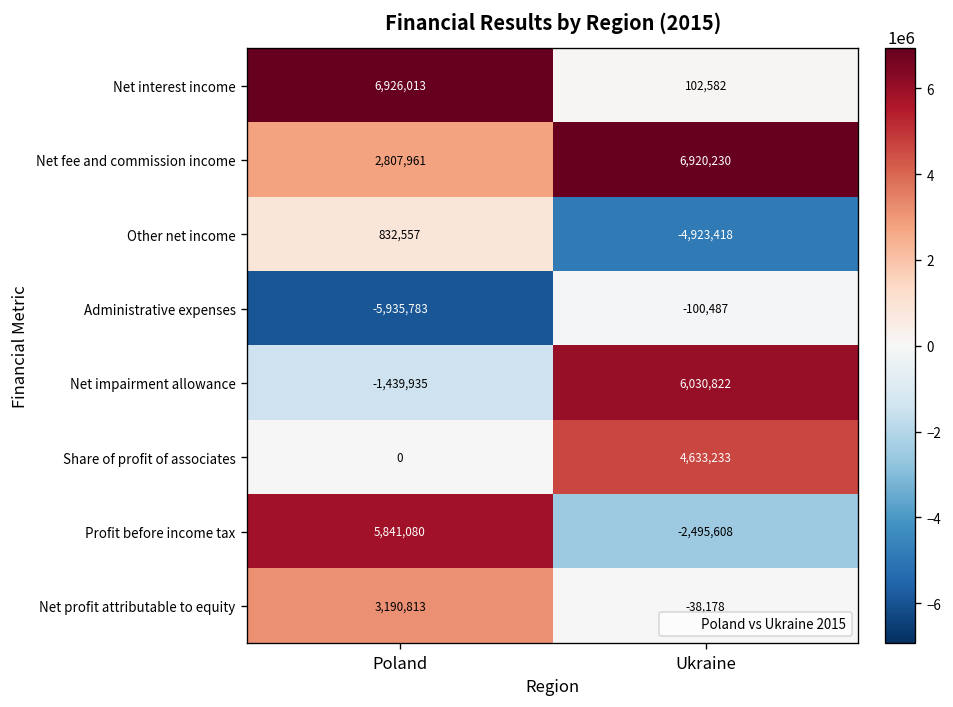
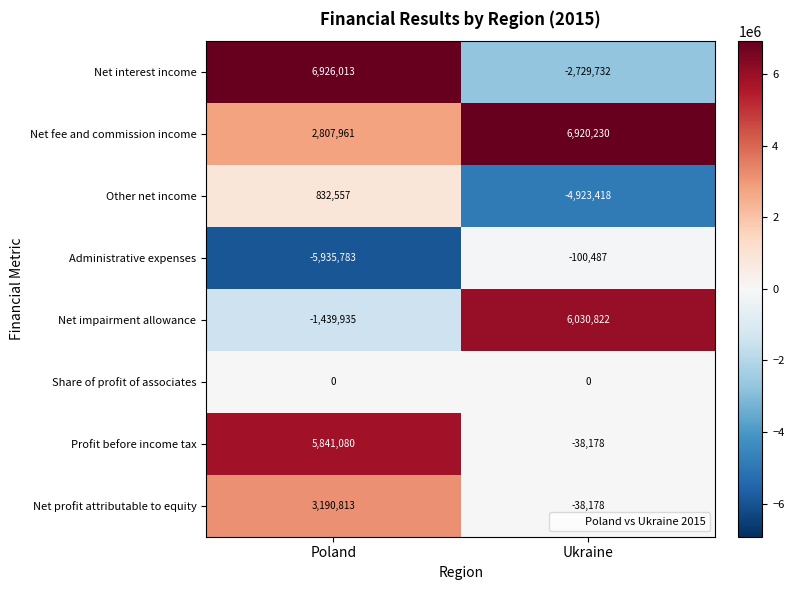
  {
    "Net interest income": {
      "Poland": "6,926,013",
-     "Ukraine": "102,582"
+     "Ukraine": "-2,729,732"
    },
    "Net fee and commission income": {
      "Poland": "2,807,961",
      "Ukraine": "6,920,230"
    },
    "Other net income": {
      "Poland": "832,557",
      "Ukraine": "-4,923,418"
    },
    "Administrative expenses": {
      "Poland": "-5,935,783",
      "Ukraine": "-100,487"
    },
    "Net impairment allowance": {
      "Poland": "-1,439,935",
      "Ukraine": "6,030,822"
    },
    "Share of profit of associates": {
      "Poland": "0",
-     "Ukraine": "4,633,233"
+     "Ukraine": "0"
    },
    "Profit before income tax": {
      "Poland": "5,841,080",
-     "Ukraine": "-2,495,608"
+     "Ukraine": "-38,178"
    },
    "Net profit attributable to equity": {
      "Poland": "3,190,813",
      "Ukraine": "-38,178"
    }
  }
